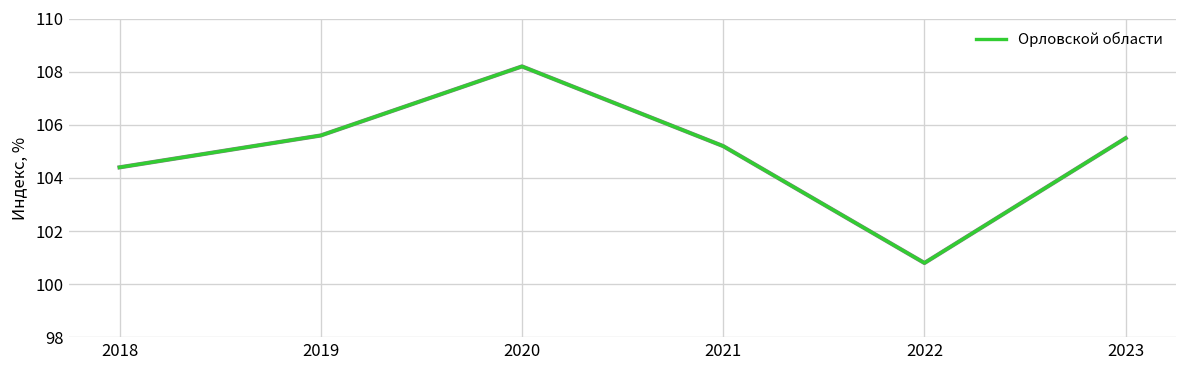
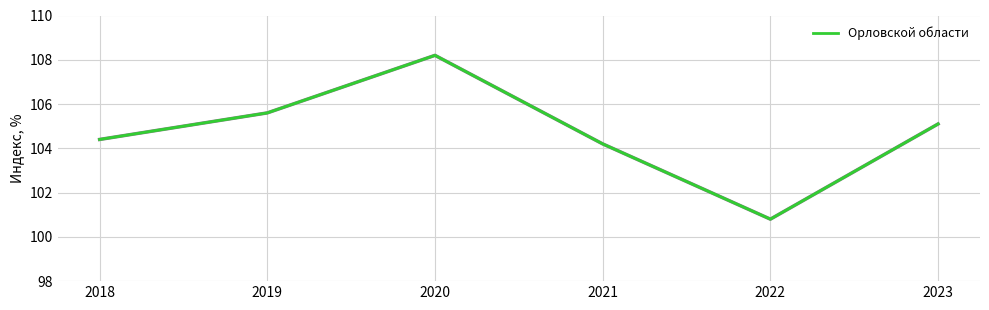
  {
    "2018": 104.4,
    "2019": 105.6,
    "2020": 108.2,
-   "2021": 105.2,
+   "2021": 104.2,
    "2022": 100.8,
-   "2023": 105.5
+   "2023": 105.1
  }
